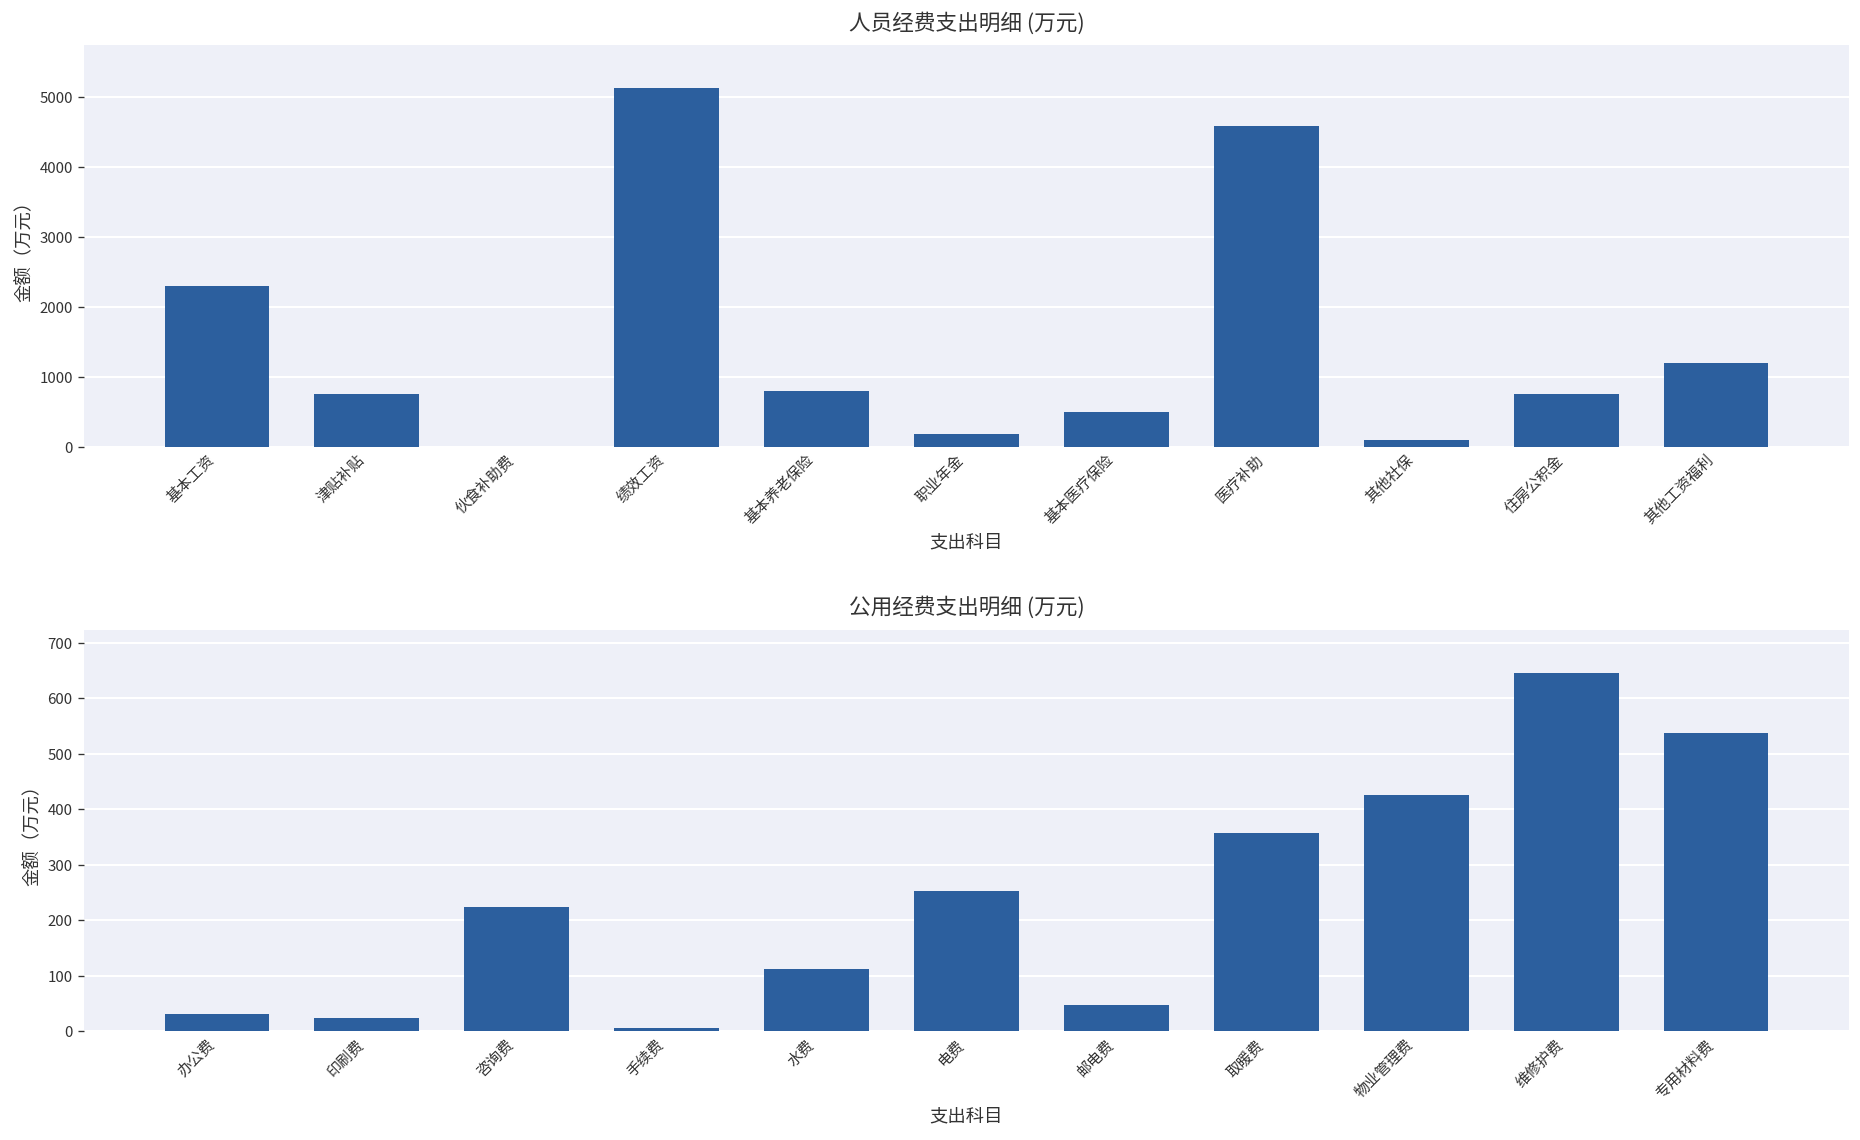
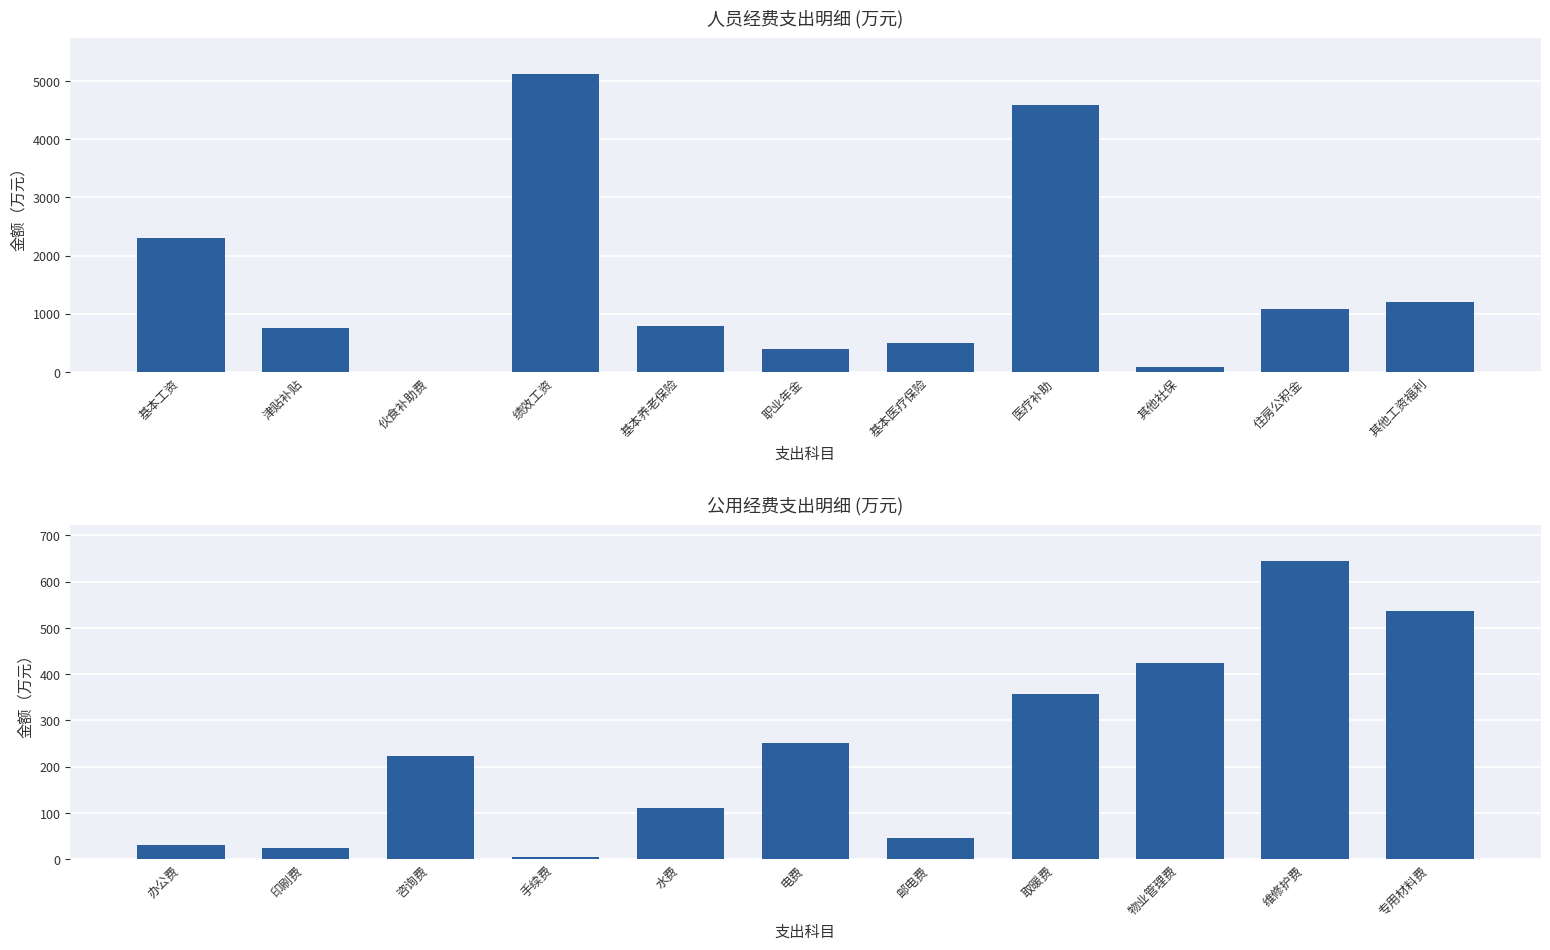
  {
    "人员经费支出明细 (万元)": {
      "基本工资": 2300,
      "津贴补贴": 800,
      "绩效工资": 5100,
      "基本养老保险": 800,
-     "职业年金": 200,
+     "职业年金": 400,
      "基本医疗保险": 500,
      "医疗补助": 4600,
      "其他社保": 100,
-     "住房公积金": 800,
+     "住房公积金": 1100,
      "其他工资福利": 1200
    },
    "公用经费支出明细 (万元)": {
      "办公费": 30,
      "印刷费": 20,
      "咨询费": 220,
      "水费": 110,
      "电费": 250,
      "邮电费": 50,
      "取暖费": 360,
      "物业管理费": 420,
      "维修护费": 650,
      "专用材料费": 540
    }
  }
